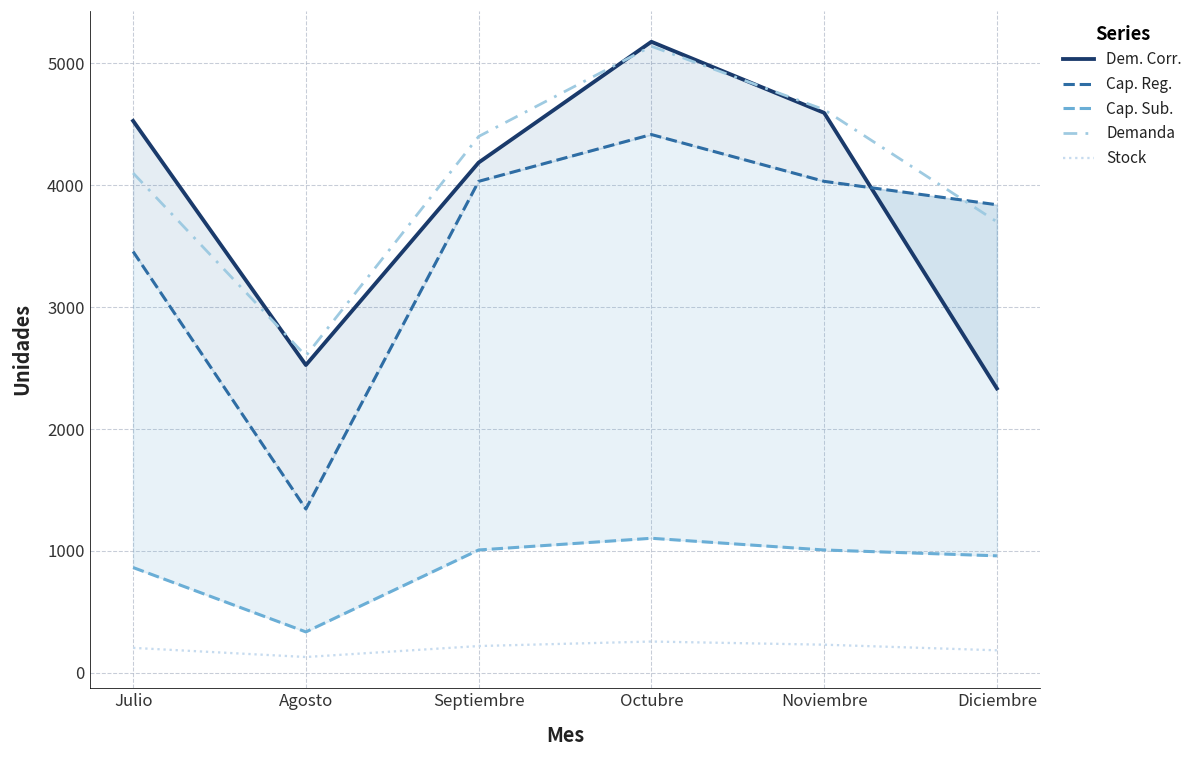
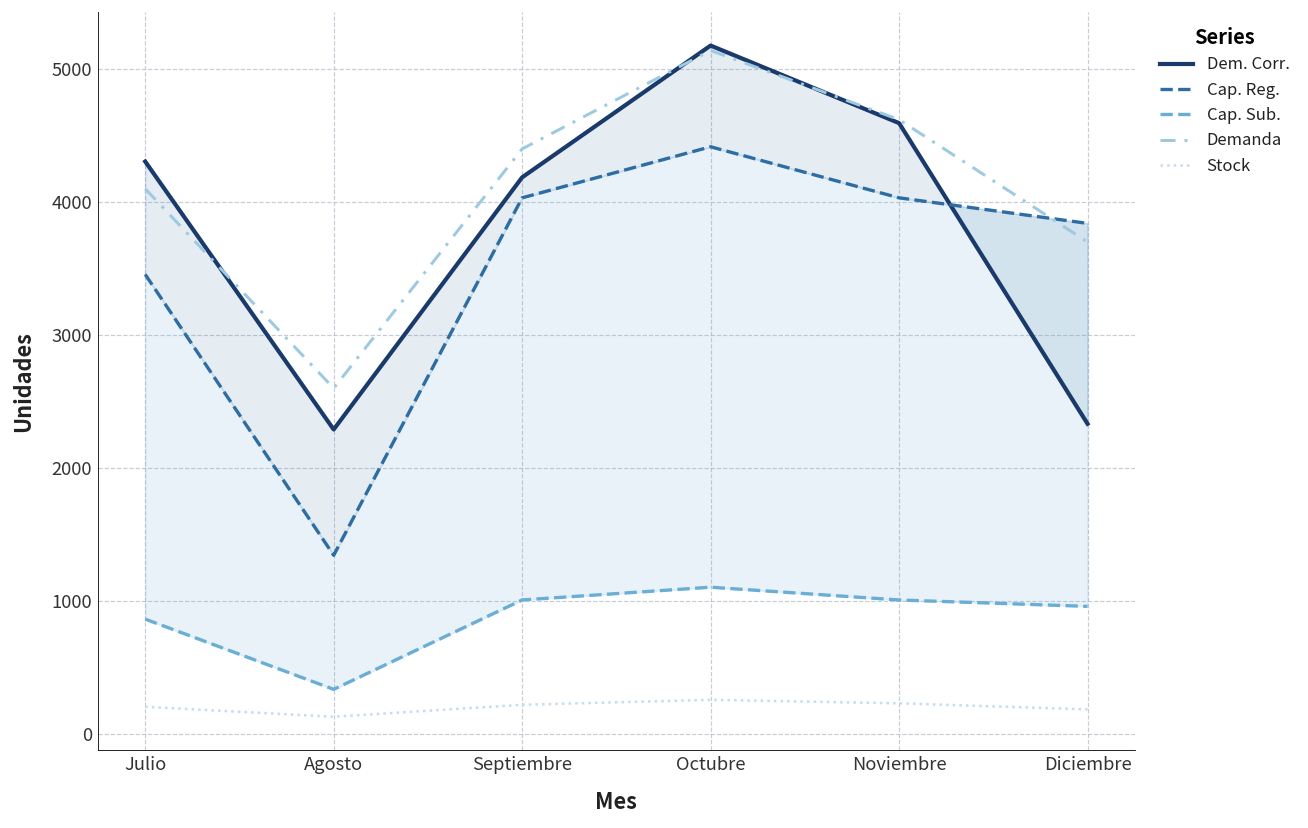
  {
    "Dem. Corr.": {
-     "Julio": 4530,
-     "Agosto": 2530,
+     "Julio": 4310,
+     "Agosto": 2290,
      "Diciembre": 2330
    },
    "Cap. Sub.": {
      "Julio": 860,
      "Agosto": 340,
      "Septiembre": 1010,
      "Octubre": 1100,
      "Noviembre": 1010,
      "Diciembre": 960
    }
  }
